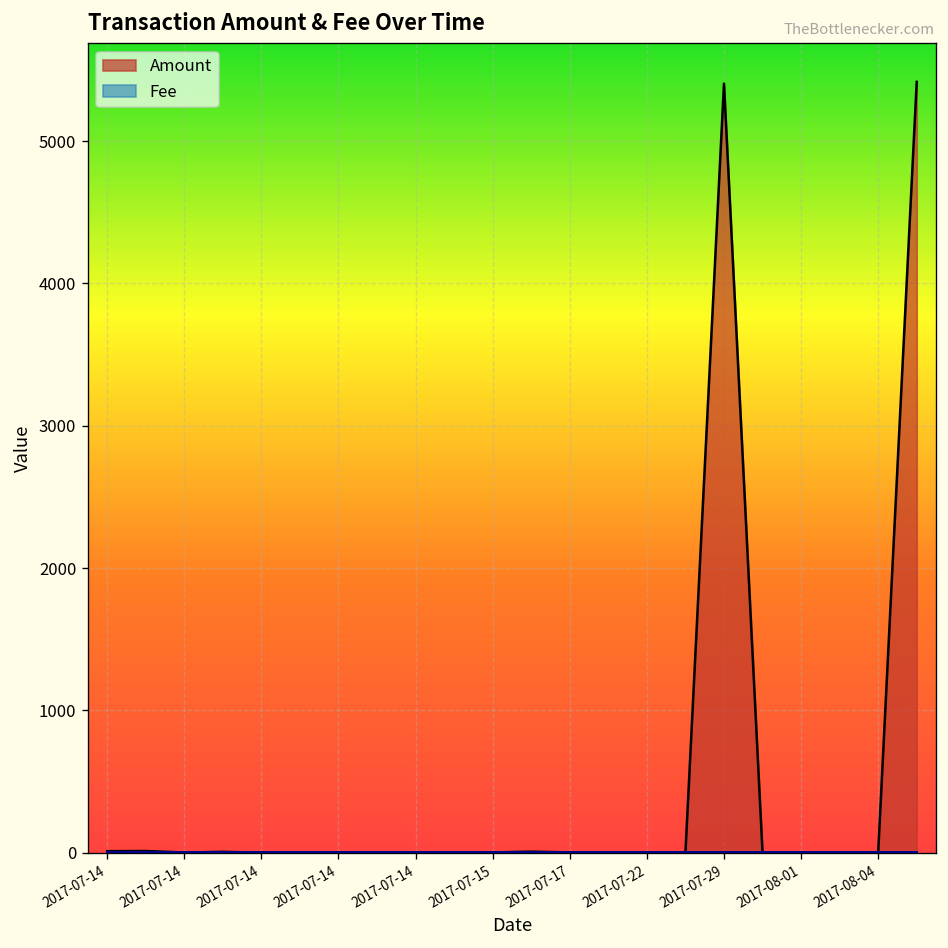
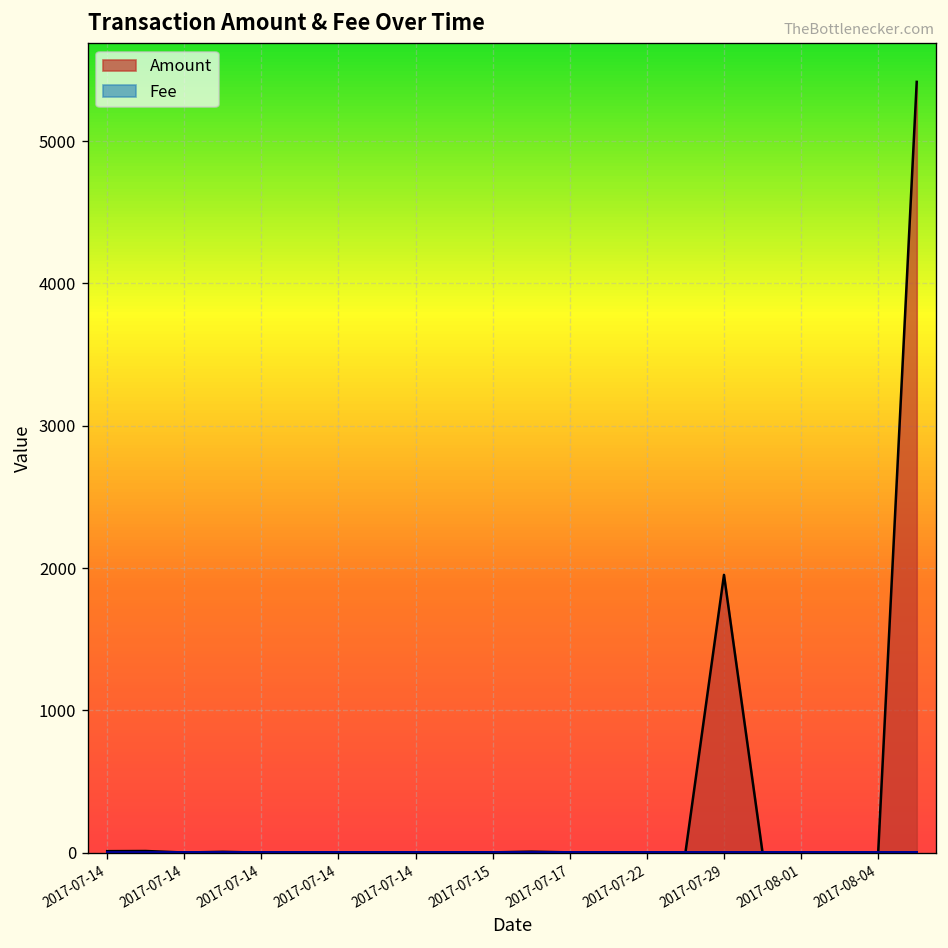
  {
    "Amount": {
-     "2017-07-29": 5410
+     "2017-07-29": 1950
    },
    "Fee": {
      "2017-07-29": 0
    }
  }
